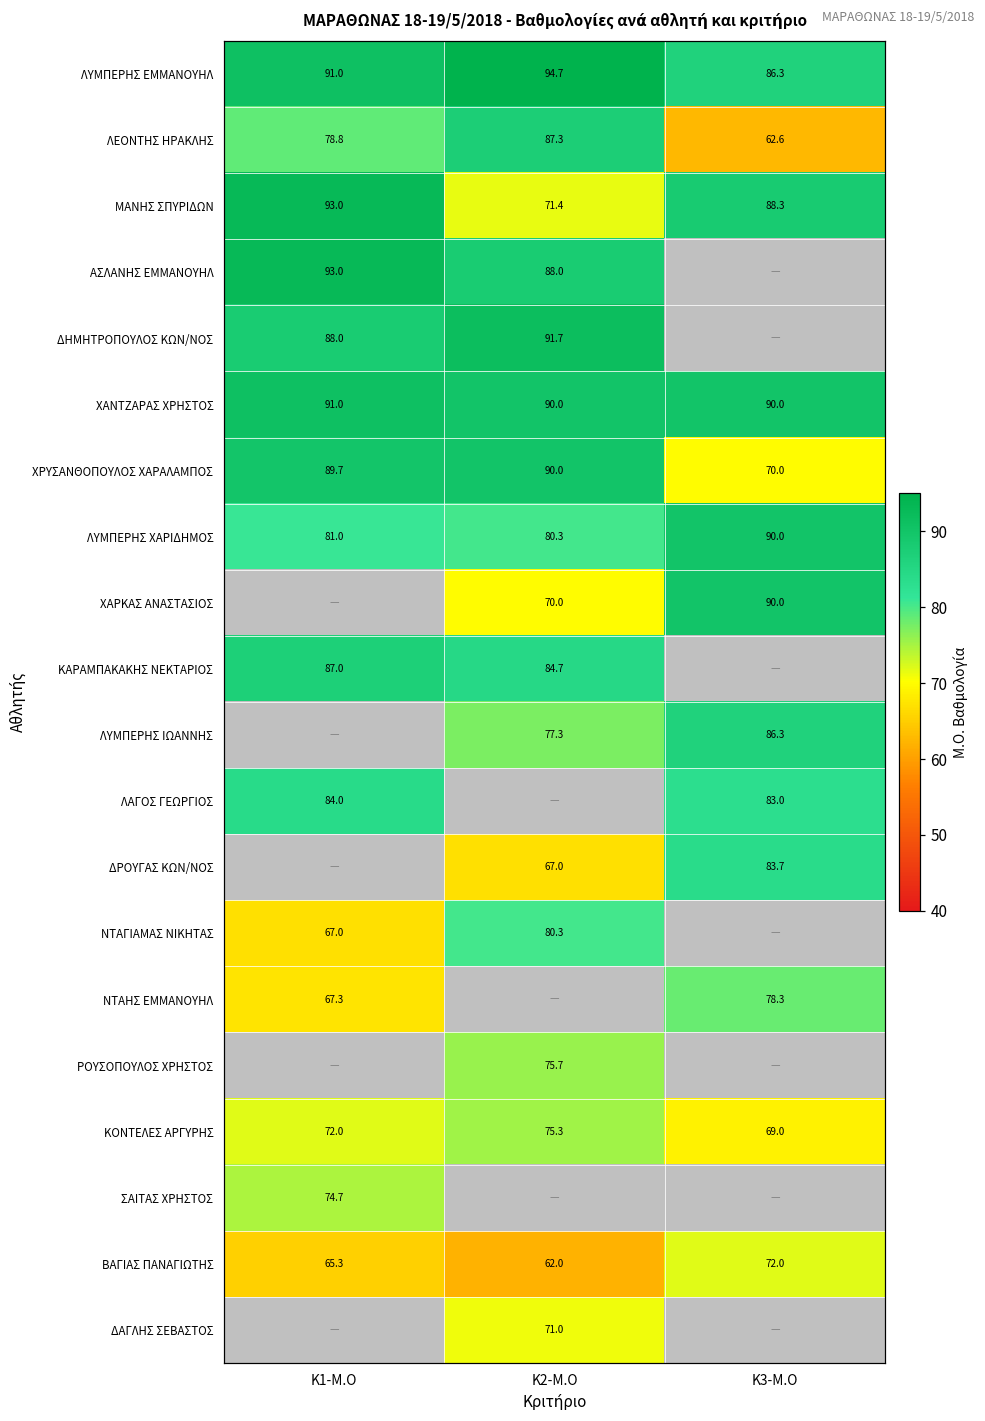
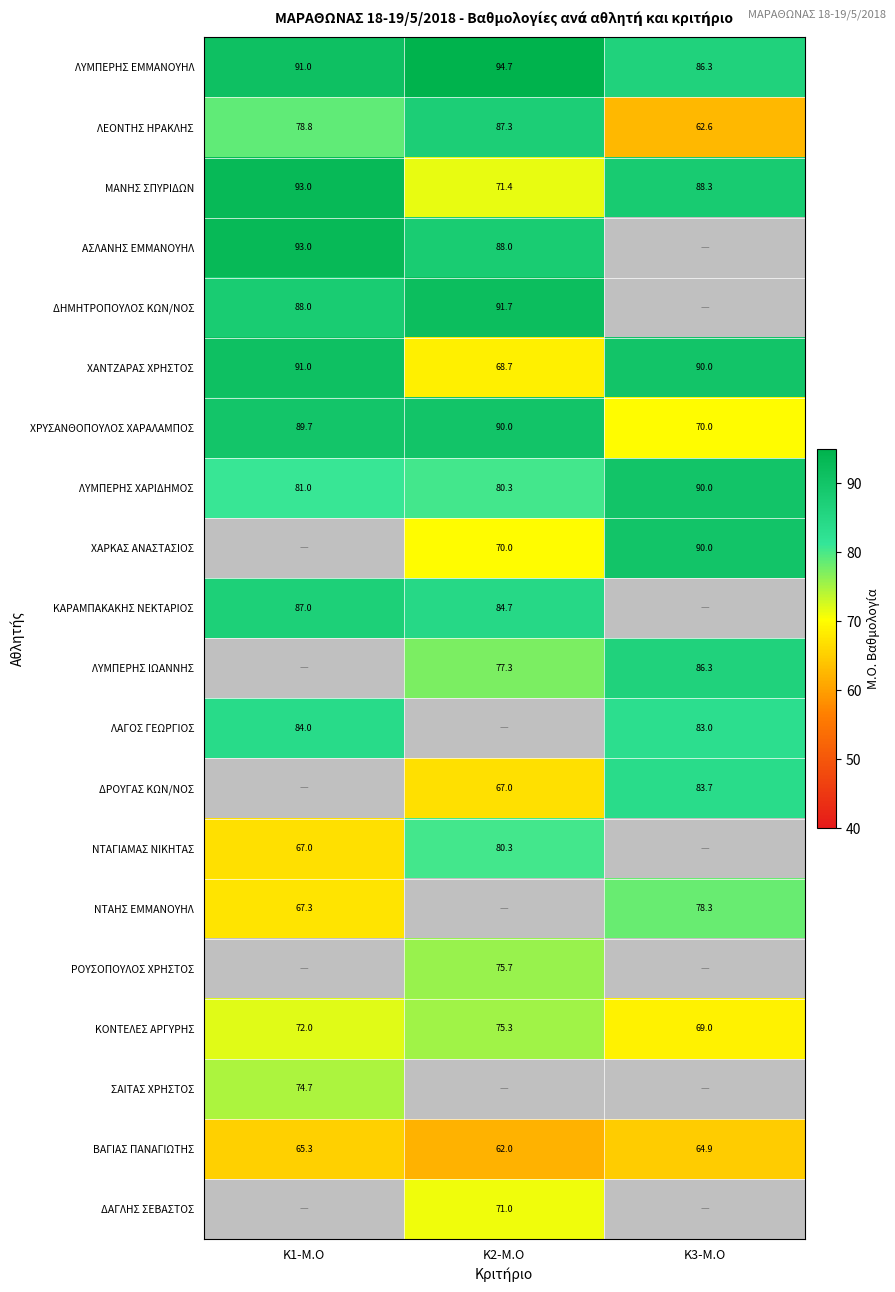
  {
    "ΛΥΜΠΕΡΗΣ ΕΜΜΑΝΟΥΗΛ": {
      "Κ1-Μ.Ο": 91.0,
      "Κ2-Μ.Ο": 94.7,
      "Κ3-Μ.Ο": 86.3
    },
    "ΛΕΟΝΤΗΣ ΗΡΑΚΛΗΣ": {
      "Κ1-Μ.Ο": 78.8,
      "Κ2-Μ.Ο": 87.3,
      "Κ3-Μ.Ο": 62.6
    },
    "ΜΑΝΗΣ ΣΠΥΡΙΔΩΝ": {
      "Κ1-Μ.Ο": 93.0,
      "Κ2-Μ.Ο": 71.4,
      "Κ3-Μ.Ο": 88.3
    },
    "ΑΣΛΑΝΗΣ ΕΜΜΑΝΟΥΗΛ": {
      "Κ1-Μ.Ο": 93.0,
      "Κ2-Μ.Ο": 88.0
    },
    "ΔΗΜΗΤΡΟΠΟΥΛΟΣ ΚΩΝ/ΝΟΣ": {
      "Κ1-Μ.Ο": 88.0,
      "Κ2-Μ.Ο": 91.7
    },
    "ΧΑΝΤΖΑΡΑΣ ΧΡΗΣΤΟΣ": {
      "Κ1-Μ.Ο": 91.0,
-     "Κ2-Μ.Ο": 90.0,
+     "Κ2-Μ.Ο": 68.7,
      "Κ3-Μ.Ο": 90.0
    },
    "ΧΡΥΣΑΝΘΟΠΟΥΛΟΣ ΧΑΡΑΛΑΜΠΟΣ": {
      "Κ1-Μ.Ο": 89.7,
      "Κ2-Μ.Ο": 90.0,
      "Κ3-Μ.Ο": 70.0
    },
    "ΛΥΜΠΕΡΗΣ ΧΑΡΙΔΗΜΟΣ": {
      "Κ1-Μ.Ο": 81.0,
      "Κ2-Μ.Ο": 80.3,
      "Κ3-Μ.Ο": 90.0
    },
    "ΧΑΡΚΑΣ ΑΝΑΣΤΑΣΙΟΣ": {
      "Κ2-Μ.Ο": 70.0,
      "Κ3-Μ.Ο": 90.0
    },
    "ΚΑΡΑΜΠΑΚΑΚΗΣ ΝΕΚΤΑΡΙΟΣ": {
      "Κ1-Μ.Ο": 87.0,
      "Κ2-Μ.Ο": 84.7
    },
    "ΛΥΜΠΕΡΗΣ ΙΩΑΝΝΗΣ": {
      "Κ2-Μ.Ο": 77.3,
      "Κ3-Μ.Ο": 86.3
    },
    "ΛΑΓΟΣ ΓΕΩΡΓΙΟΣ": {
      "Κ1-Μ.Ο": 84.0,
      "Κ3-Μ.Ο": 83.0
    },
    "ΔΡΟΥΓΑΣ ΚΩΝ/ΝΟΣ": {
      "Κ2-Μ.Ο": 67.0,
      "Κ3-Μ.Ο": 83.7
    },
    "ΝΤΑΓΙΑΜΑΣ ΝΙΚΗΤΑΣ": {
      "Κ1-Μ.Ο": 67.0,
      "Κ2-Μ.Ο": 80.3
    },
    "ΝΤΑΗΣ ΕΜΜΑΝΟΥΗΛ": {
      "Κ1-Μ.Ο": 67.3,
      "Κ3-Μ.Ο": 78.3
    },
    "ΡΟΥΣΟΠΟΥΛΟΣ ΧΡΗΣΤΟΣ": {
      "Κ2-Μ.Ο": 75.7
    },
    "ΚΟΝΤΕΛΕΣ ΑΡΓΥΡΗΣ": {
      "Κ1-Μ.Ο": 72.0,
      "Κ2-Μ.Ο": 75.3,
      "Κ3-Μ.Ο": 69.0
    },
    "ΣΑΙΤΑΣ ΧΡΗΣΤΟΣ": {
      "Κ1-Μ.Ο": 74.7
    },
    "ΒΑΓΙΑΣ ΠΑΝΑΓΙΩΤΗΣ": {
      "Κ1-Μ.Ο": 65.3,
      "Κ2-Μ.Ο": 62.0,
-     "Κ3-Μ.Ο": 72.0
+     "Κ3-Μ.Ο": 64.9
    },
    "ΔΑΓΛΗΣ ΣΕΒΑΣΤΟΣ": {
      "Κ2-Μ.Ο": 71.0
    }
  }
